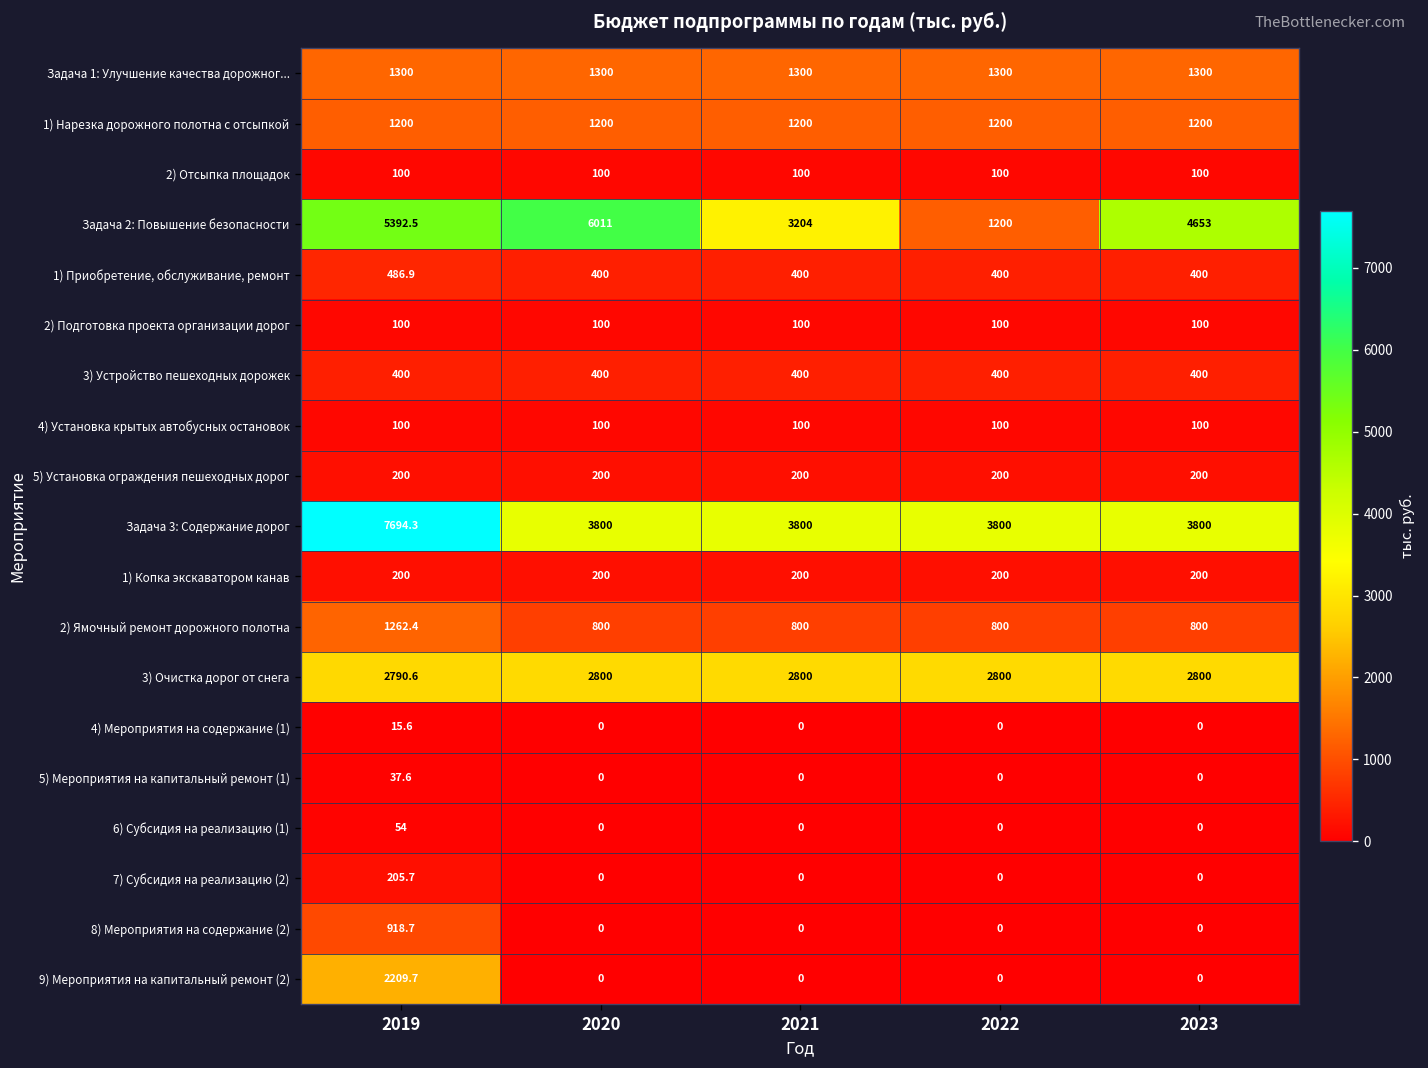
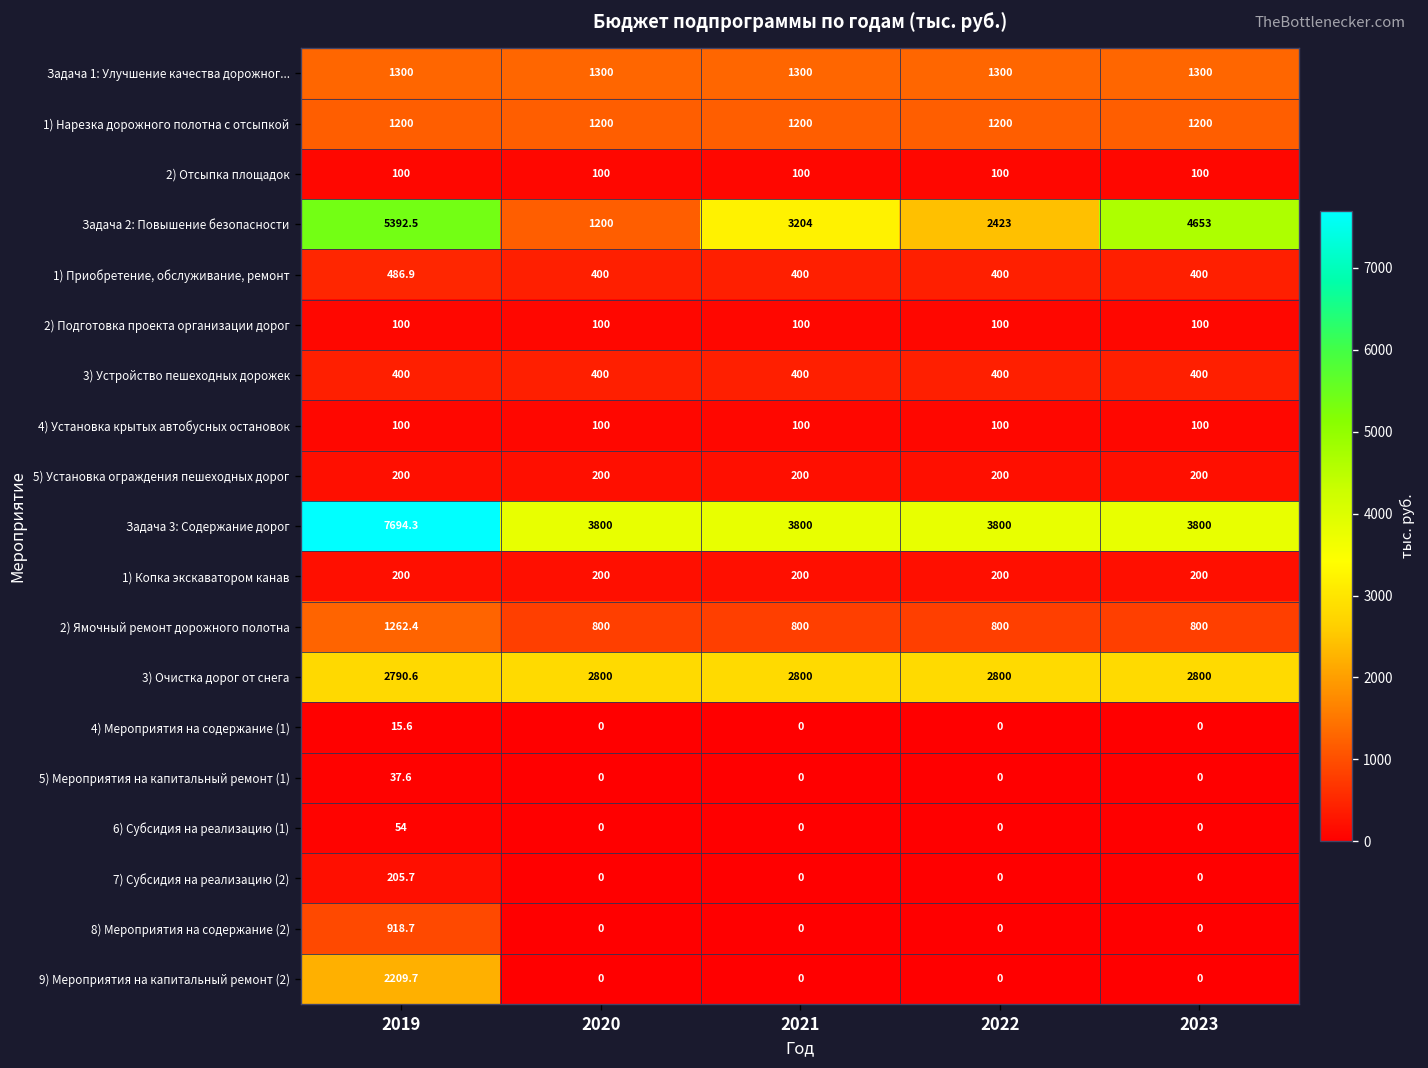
  {
    "Задача 1: Улучшение качества дорожног...": {
      "2019": 1300,
      "2020": 1300,
      "2021": 1300,
      "2022": 1300,
      "2023": 1300
    },
    "1) Нарезка дорожного полотна с отсыпкой": {
      "2019": 1200,
      "2020": 1200,
      "2021": 1200,
      "2022": 1200,
      "2023": 1200
    },
    "2) Отсыпка площадок": {
      "2019": 100,
      "2020": 100,
      "2021": 100,
      "2022": 100,
      "2023": 100
    },
    "Задача 2: Повышение безопасности": {
      "2019": 5392.5,
-     "2020": 6011,
+     "2020": 1200,
      "2021": 3204,
-     "2022": 1200,
+     "2022": 2423,
      "2023": 4653
    },
    "1) Приобретение, обслуживание, ремонт": {
      "2019": 486.9,
      "2020": 400,
      "2021": 400,
      "2022": 400,
      "2023": 400
    },
    "2) Подготовка проекта организации дорог": {
      "2019": 100,
      "2020": 100,
      "2021": 100,
      "2022": 100,
      "2023": 100
    },
    "3) Устройство пешеходных дорожек": {
      "2019": 400,
      "2020": 400,
      "2021": 400,
      "2022": 400,
      "2023": 400
    },
    "4) Установка крытых автобусных остановок": {
      "2019": 100,
      "2020": 100,
      "2021": 100,
      "2022": 100,
      "2023": 100
    },
    "5) Установка ограждения пешеходных дорог": {
      "2019": 200,
      "2020": 200,
      "2021": 200,
      "2022": 200,
      "2023": 200
    },
    "Задача 3: Содержание дорог": {
      "2019": 7694.3,
      "2020": 3800,
      "2021": 3800,
      "2022": 3800,
      "2023": 3800
    },
    "1) Копка экскаватором канав": {
      "2019": 200,
      "2020": 200,
      "2021": 200,
      "2022": 200,
      "2023": 200
    },
    "2) Ямочный ремонт дорожного полотна": {
      "2019": 1262.4,
      "2020": 800,
      "2021": 800,
      "2022": 800,
      "2023": 800
    },
    "3) Очистка дорог от снега": {
      "2019": 2790.6,
      "2020": 2800,
      "2021": 2800,
      "2022": 2800,
      "2023": 2800
    },
    "4) Мероприятия на содержание (1)": {
      "2019": 15.6,
      "2020": 0,
      "2021": 0,
      "2022": 0,
      "2023": 0
    },
    "5) Мероприятия на капитальный ремонт (1)": {
      "2019": 37.6,
      "2020": 0,
      "2021": 0,
      "2022": 0,
      "2023": 0
    },
    "6) Субсидия на реализацию (1)": {
      "2019": 54,
      "2020": 0,
      "2021": 0,
      "2022": 0,
      "2023": 0
    },
    "7) Субсидия на реализацию (2)": {
      "2019": 205.7,
      "2020": 0,
      "2021": 0,
      "2022": 0,
      "2023": 0
    },
    "8) Мероприятия на содержание (2)": {
      "2019": 918.7,
      "2020": 0,
      "2021": 0,
      "2022": 0,
      "2023": 0
    },
    "9) Мероприятия на капитальный ремонт (2)": {
      "2019": 2209.7,
      "2020": 0,
      "2021": 0,
      "2022": 0,
      "2023": 0
    }
  }
